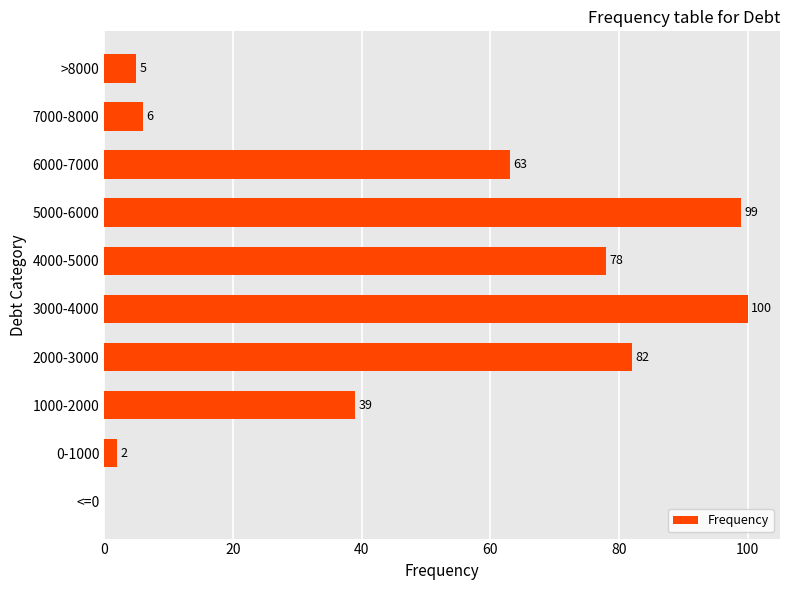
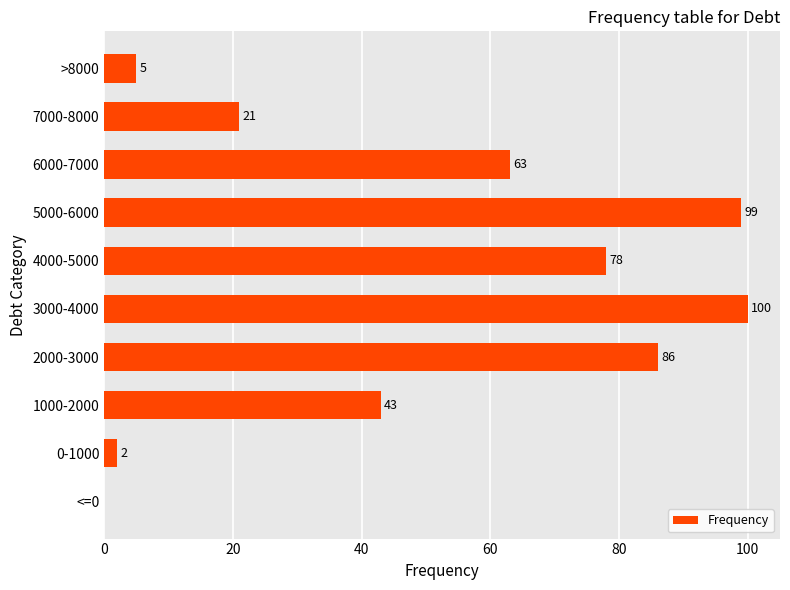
  {
    ">8000": 5,
-   "7000-8000": 6,
+   "7000-8000": 21,
    "6000-7000": 63,
    "5000-6000": 99,
    "4000-5000": 78,
    "3000-4000": 100,
-   "2000-3000": 82,
-   "1000-2000": 39,
+   "2000-3000": 86,
+   "1000-2000": 43,
    "0-1000": 2
  }
